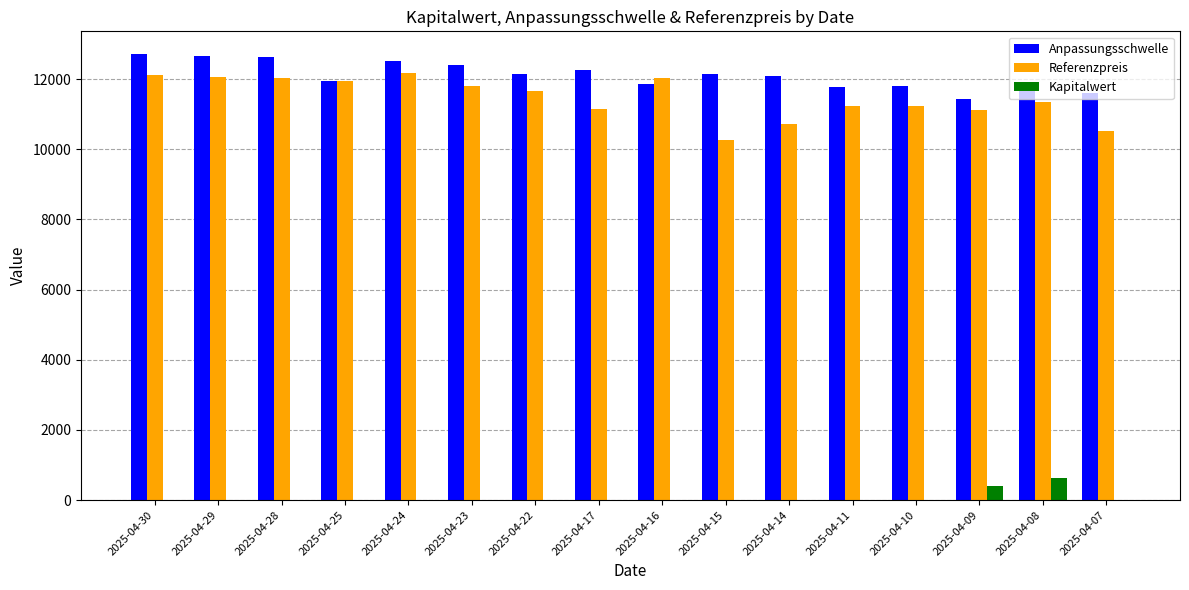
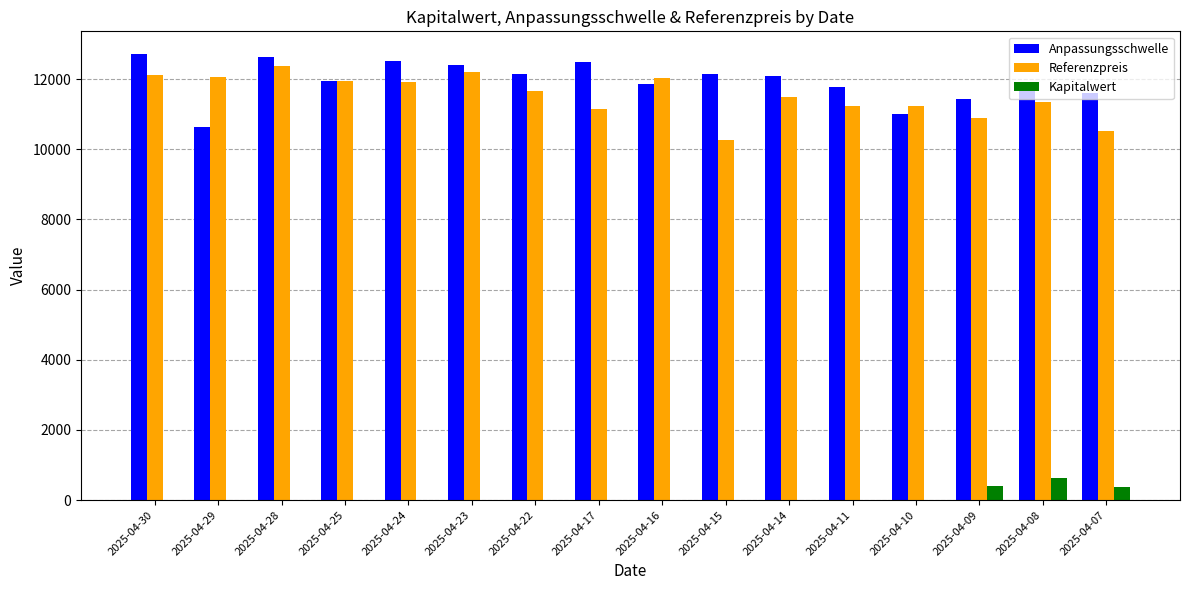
  {
    "Anpassungsschwelle": {
      "2025-04-30": 12700,
-     "2025-04-29": 12700,
+     "2025-04-29": 10600,
      "2025-04-28": 12600,
      "2025-04-25": 12000,
      "2025-04-24": 12500,
      "2025-04-23": 12400,
      "2025-04-22": 12100,
-     "2025-04-17": 12200,
+     "2025-04-17": 12500,
      "2025-04-16": 11900,
      "2025-04-15": 12200,
      "2025-04-14": 12100,
      "2025-04-11": 11800,
-     "2025-04-10": 11800,
+     "2025-04-10": 11000,
      "2025-04-09": 11400
    },
    "Referenzpreis": {
      "2025-04-30": 12100,
      "2025-04-29": 12100,
-     "2025-04-28": 12000,
+     "2025-04-28": 12400,
      "2025-04-25": 11900,
-     "2025-04-24": 12200,
-     "2025-04-23": 11800,
+     "2025-04-24": 11900,
+     "2025-04-23": 12200,
      "2025-04-22": 11600,
      "2025-04-17": 11100,
      "2025-04-16": 12000,
      "2025-04-15": 10300,
-     "2025-04-14": 10700,
+     "2025-04-14": 11500,
      "2025-04-11": 11200,
      "2025-04-10": 11200,
-     "2025-04-09": 11100,
+     "2025-04-09": 10900,
      "2025-04-08": 11400,
      "2025-04-07": 10500
    },
    "Kapitalwert": {
      "2025-04-09": 400,
      "2025-04-08": 600,
-     "2025-04-07": 0
+     "2025-04-07": 400
    }
  }
